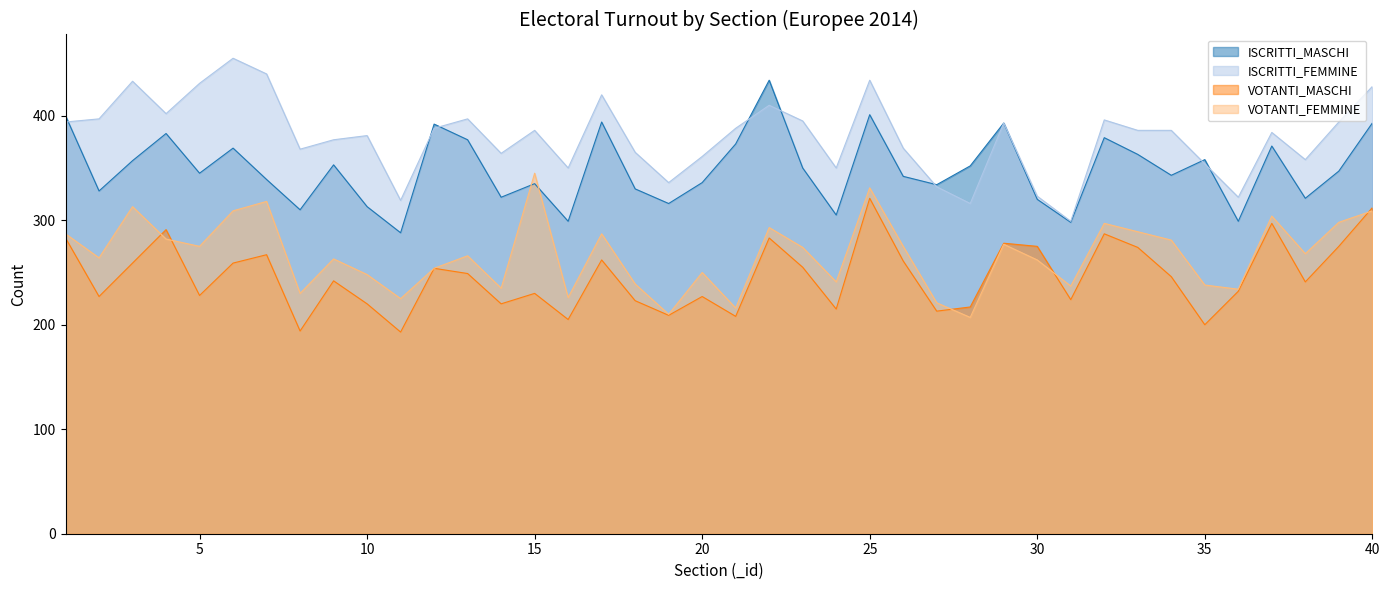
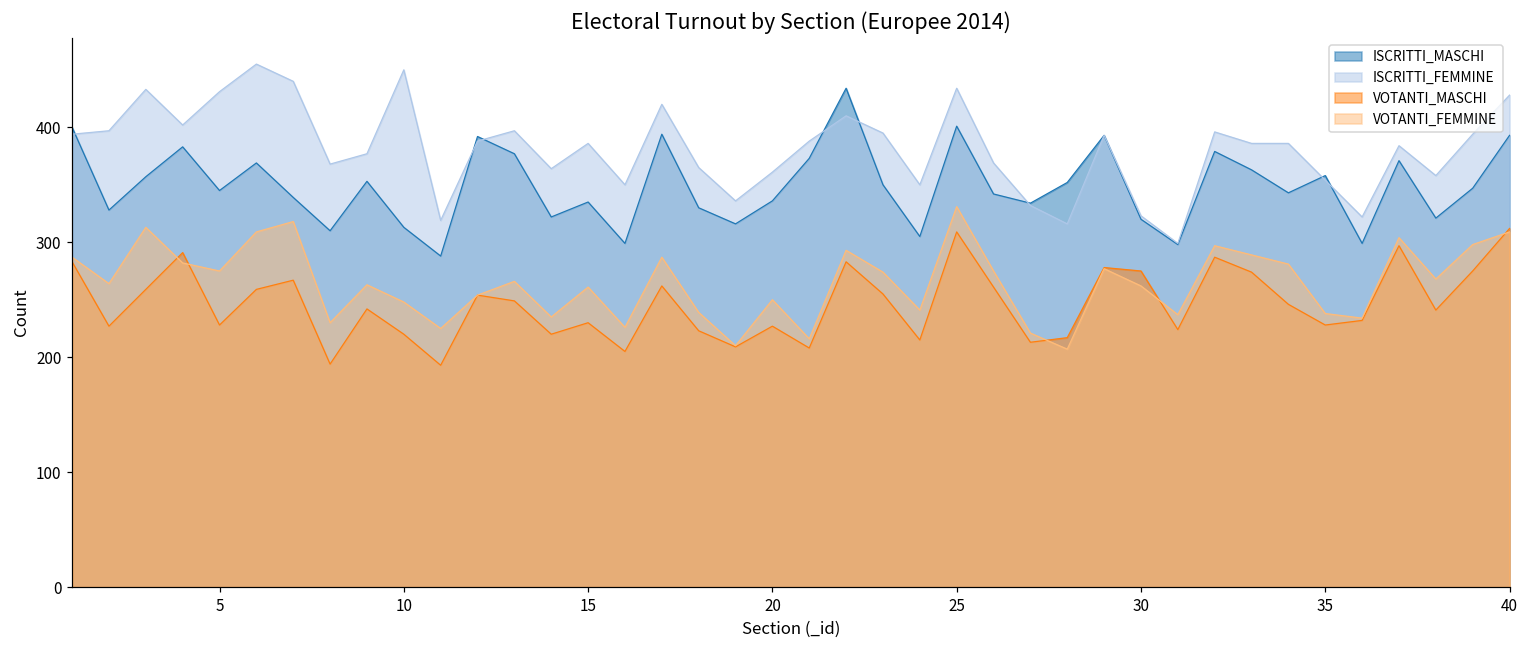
  {
    "ISCRITTI_MASCHI": {
      "5": 345,
      "10": 313,
      "15": 335,
      "20": 336,
      "25": 401,
      "30": 320,
      "35": 358,
      "40": 393
    },
    "ISCRITTI_FEMMINE": {
      "5": 431,
-     "10": 381,
+     "10": 450,
      "15": 386,
      "20": 361,
      "25": 434,
      "30": 323,
      "35": 354,
      "40": 428
    },
    "VOTANTI_MASCHI": {
      "5": 228,
      "10": 220,
      "15": 230,
      "20": 227,
-     "25": 321,
+     "25": 309,
      "30": 275,
-     "35": 200,
+     "35": 228,
      "40": 312
    },
    "VOTANTI_FEMMINE": {
      "5": 275,
      "10": 248,
-     "15": 345,
+     "15": 261,
      "20": 250,
      "25": 331,
      "30": 262,
      "35": 238,
      "40": 309
    }
  }
